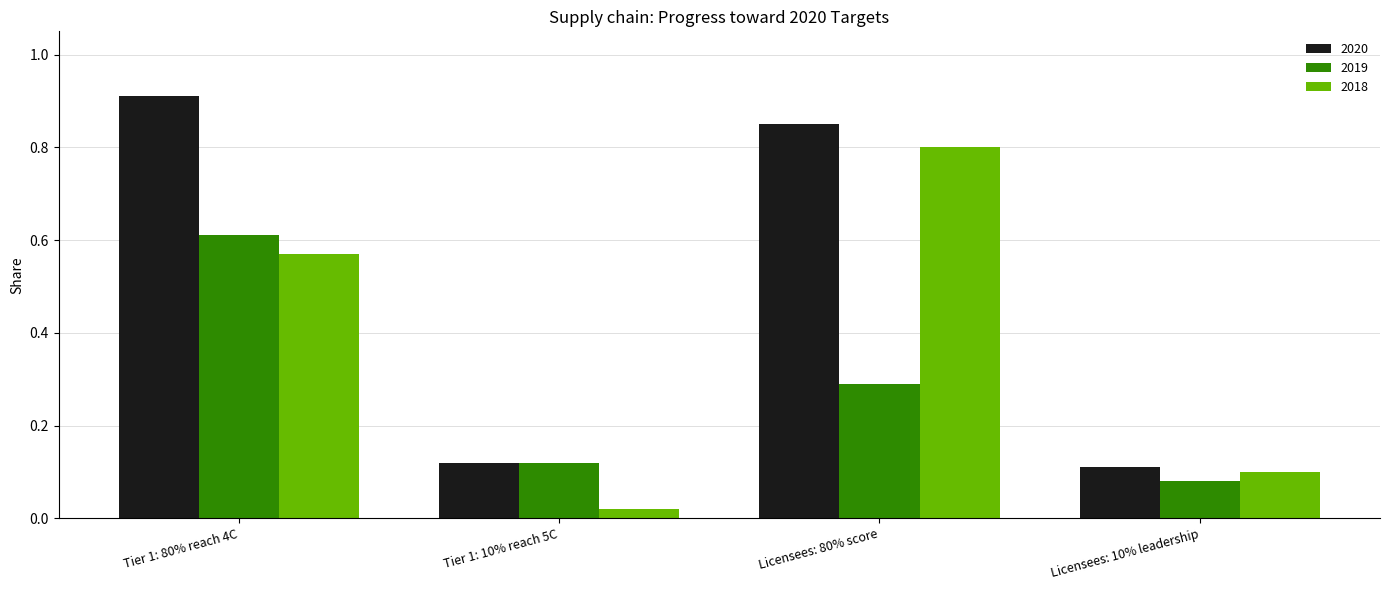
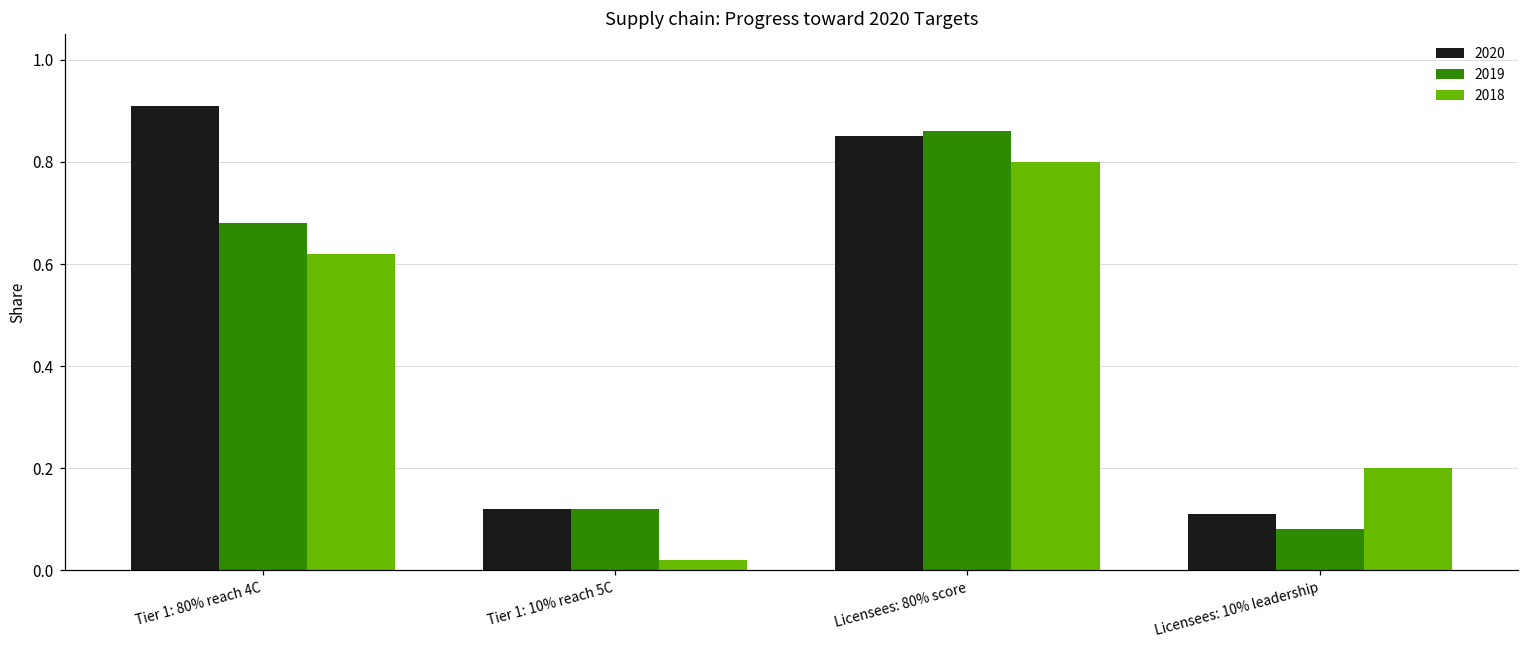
  {
    "2020": {
      "Tier 1: 80% reach 4C": 0.91,
      "Tier 1: 10% reach 5C": 0.12,
      "Licensees: 80% score": 0.85,
      "Licensees: 10% leadership": 0.11
    },
    "2019": {
-     "Tier 1: 80% reach 4C": 0.61,
+     "Tier 1: 80% reach 4C": 0.68,
      "Tier 1: 10% reach 5C": 0.12,
-     "Licensees: 80% score": 0.29,
+     "Licensees: 80% score": 0.86,
      "Licensees: 10% leadership": 0.08
    },
    "2018": {
-     "Tier 1: 80% reach 4C": 0.57,
+     "Tier 1: 80% reach 4C": 0.62,
      "Tier 1: 10% reach 5C": 0.02,
      "Licensees: 80% score": 0.80,
-     "Licensees: 10% leadership": 0.1
+     "Licensees: 10% leadership": 0.2
    }
  }
